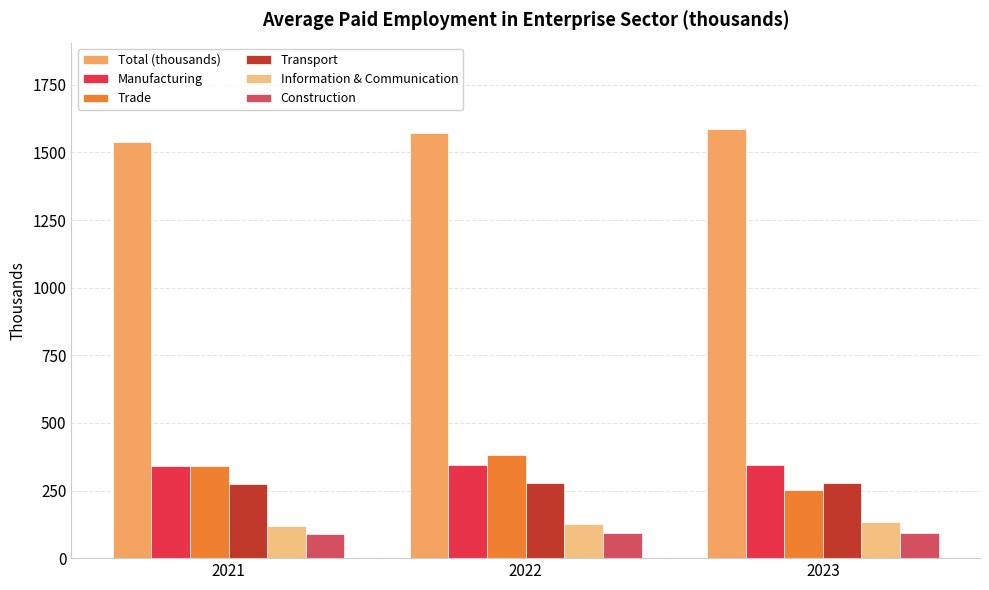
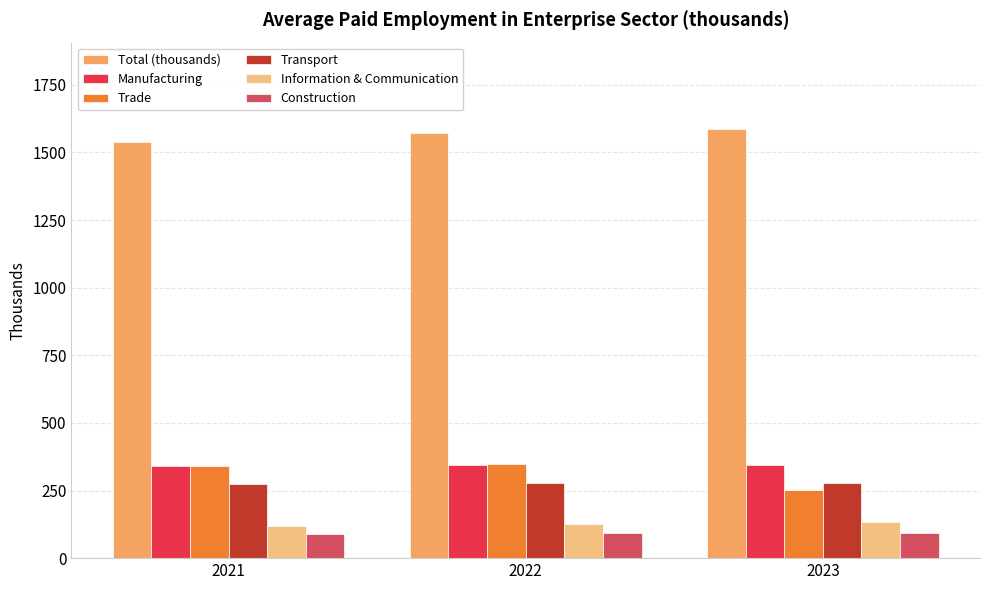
  {
    "Trade": {
      "2021": 340,
-     "2022": 380,
+     "2022": 350,
      "2023": 250
    }
  }
